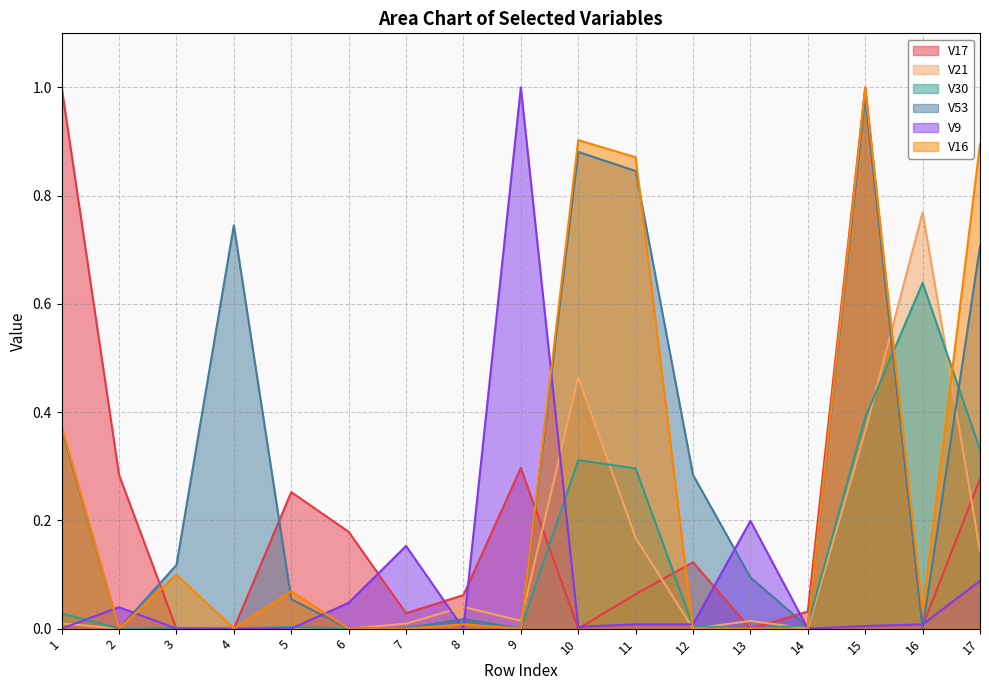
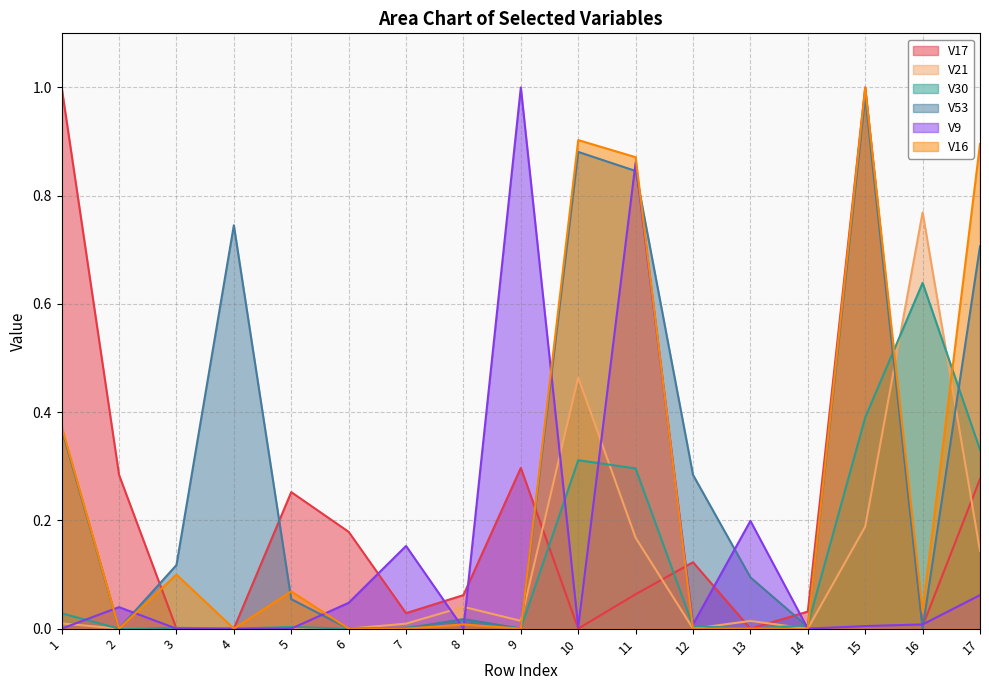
  {
    "V17": {
      "1": 1.00,
      "2": 0.28,
      "5": 0.25,
      "6": 0.18,
      "7": 0.03,
      "8": 0.06,
      "9": 0.30,
      "11": 0.06,
      "12": 0.12,
      "14": 0.03,
      "17": 0.28
    },
    "V21": {
      "1": 0.01,
      "7": 0.01,
      "8": 0.04,
      "9": 0.01,
      "10": 0.46,
      "11": 0.17,
      "13": 0.01,
-     "15": 0.36,
+     "15": 0.19,
      "16": 0.77,
      "17": 0.14
    },
    "V9": {
      "1": 0.00,
      "2": 0.04,
      "6": 0.05,
      "7": 0.15,
      "8": 0.00,
      "9": 1.00,
-     "11": 0.01,
+     "11": 0.86,
      "13": 0.20,
      "15": 0.00,
-     "17": 0.09
+     "17": 0.06
    },
    "V16": {
      "3": 0.10,
      "5": 0.07,
      "8": 0.01,
      "10": 0.90,
      "11": 0.87,
      "16": 0.03,
      "17": 0.90
    }
  }
